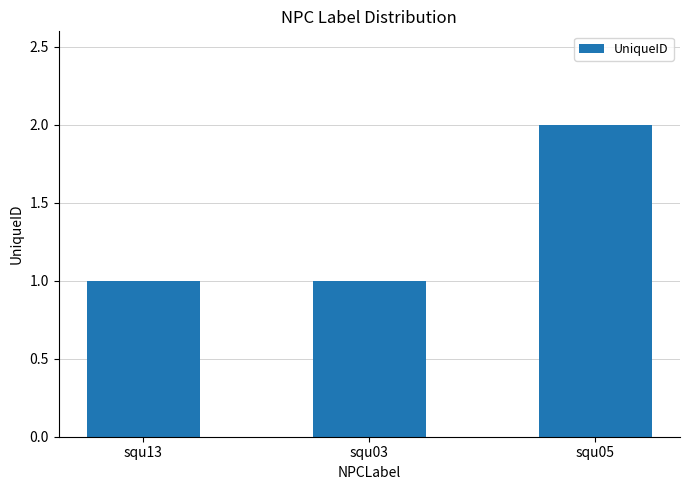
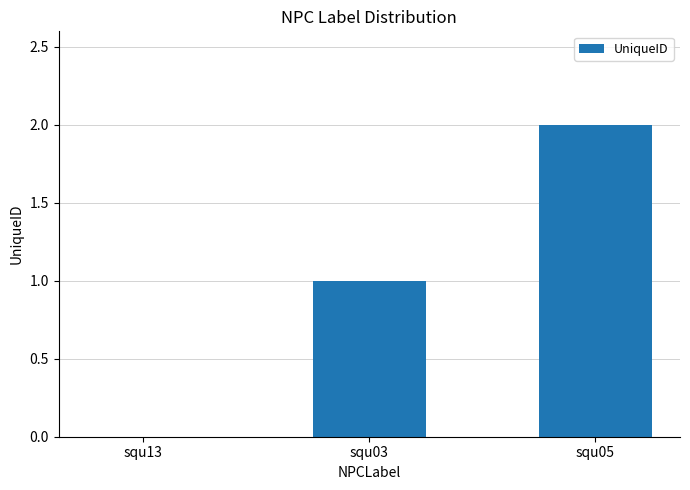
  {
-   "squ13": 1,
+   "squ13": 0,
    "squ03": 1,
    "squ05": 2
  }
